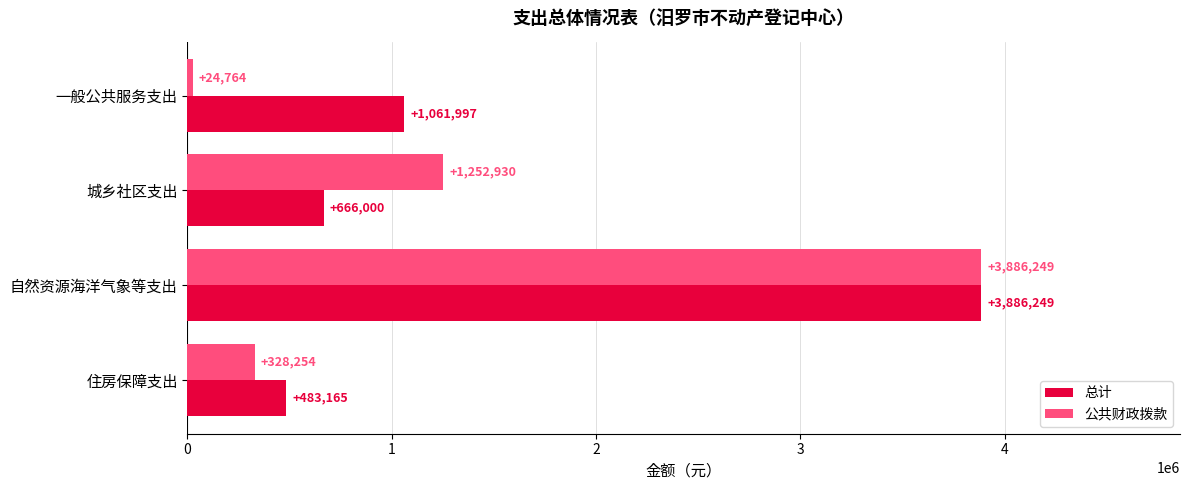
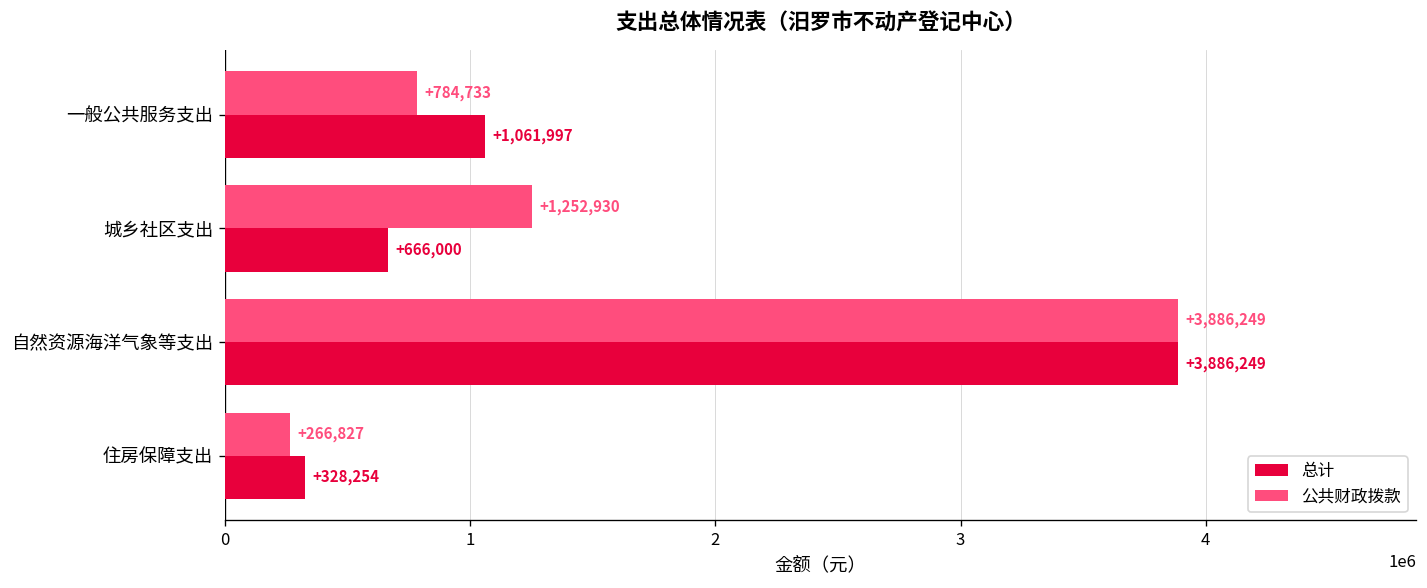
  {
    "总计": {
      "一般公共服务支出": "+1,061,997",
      "城乡社区支出": "+666,000",
      "自然资源海洋气象等支出": "+3,886,249",
-     "住房保障支出": "+483,165"
+     "住房保障支出": "+328,254"
    },
    "公共财政拨款": {
-     "一般公共服务支出": "+24,764",
+     "一般公共服务支出": "+784,733",
      "城乡社区支出": "+1,252,930",
      "自然资源海洋气象等支出": "+3,886,249",
-     "住房保障支出": "+328,254"
+     "住房保障支出": "+266,827"
    }
  }
